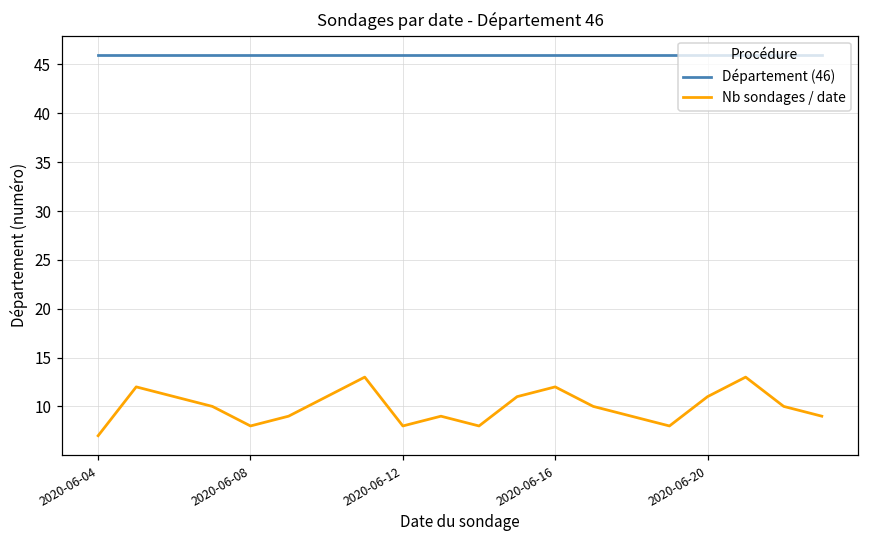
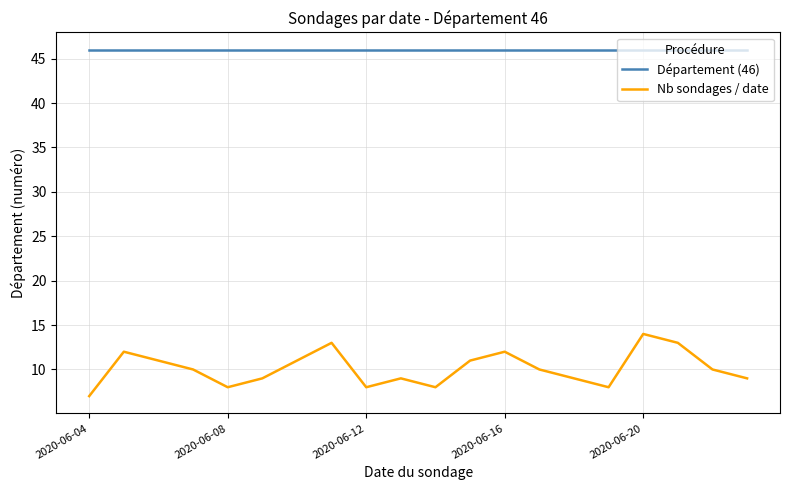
  {
    "Département (46)": {
      "2020-06-08": 46,
      "2020-06-12": 46,
      "2020-06-16": 46
    },
    "Nb sondages / date": {
      "2020-06-08": 8,
      "2020-06-12": 8,
      "2020-06-16": 12,
-     "2020-06-20": 11
+     "2020-06-20": 14
    }
  }
